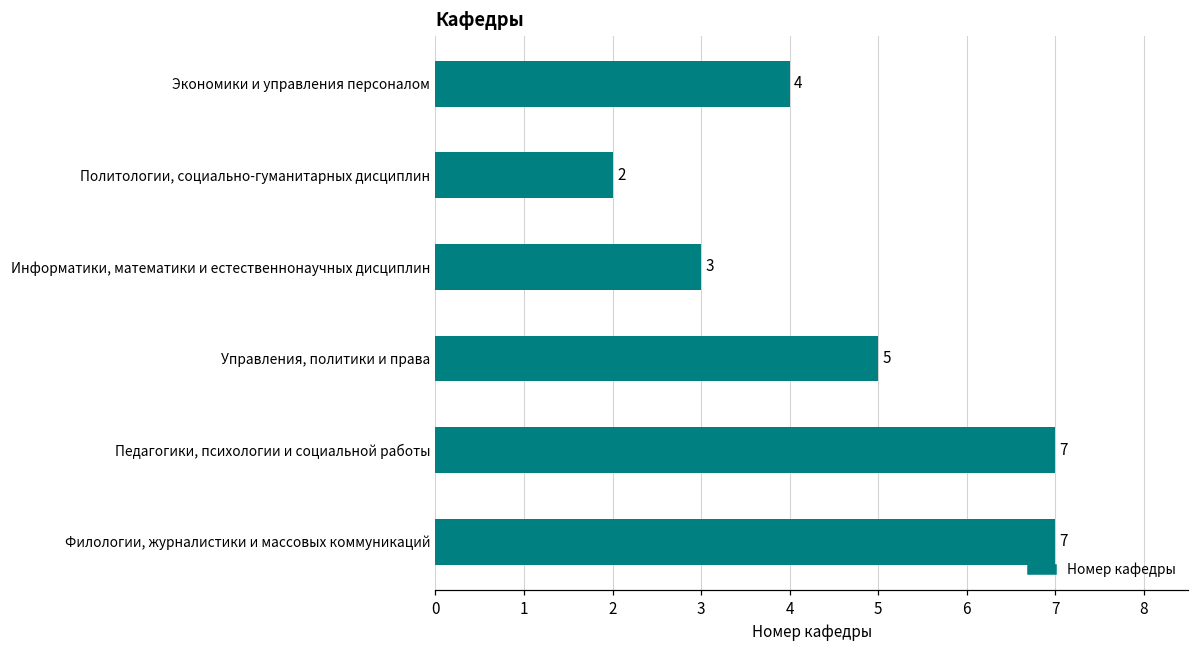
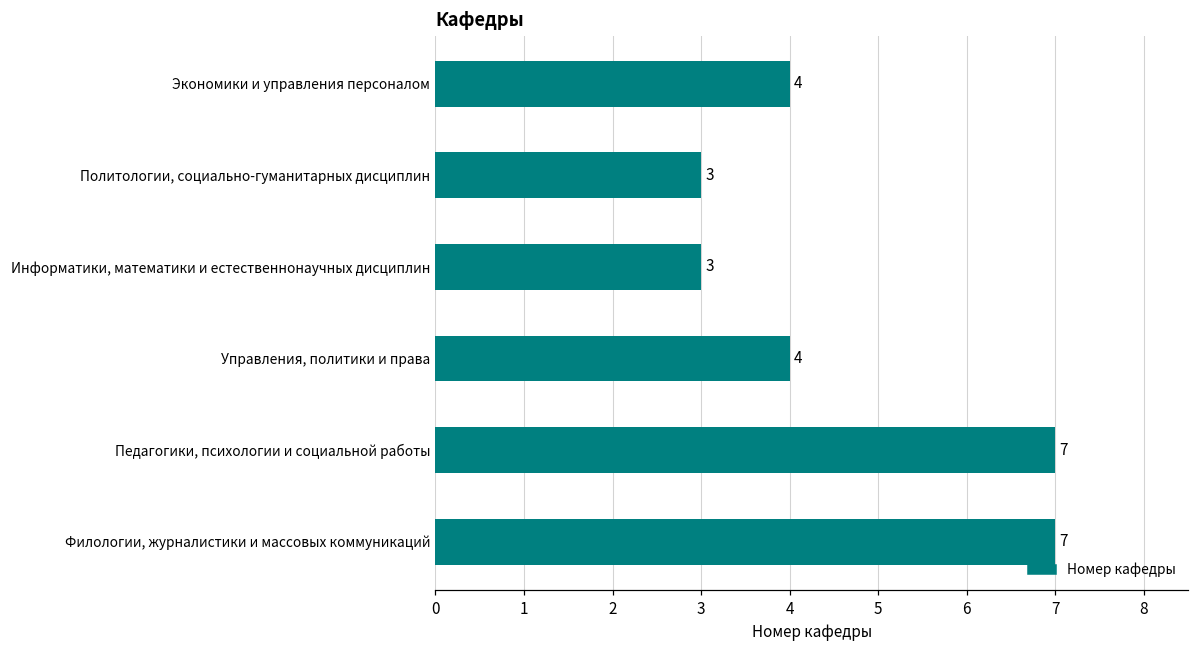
  {
    "Экономики и управления персоналом": 4,
-   "Политологии, социально-гуманитарных дисциплин": 2,
+   "Политологии, социально-гуманитарных дисциплин": 3,
    "Информатики, математики и естественнонаучных дисциплин": 3,
-   "Управления, политики и права": 5,
+   "Управления, политики и права": 4,
    "Педагогики, психологии и социальной работы": 7,
    "Филологии, журналистики и массовых коммуникаций": 7
  }
